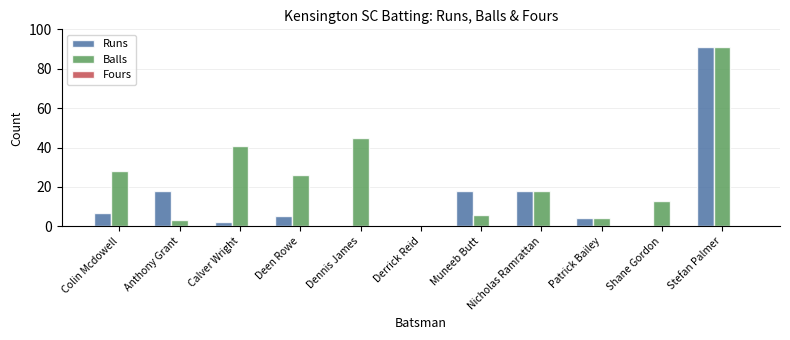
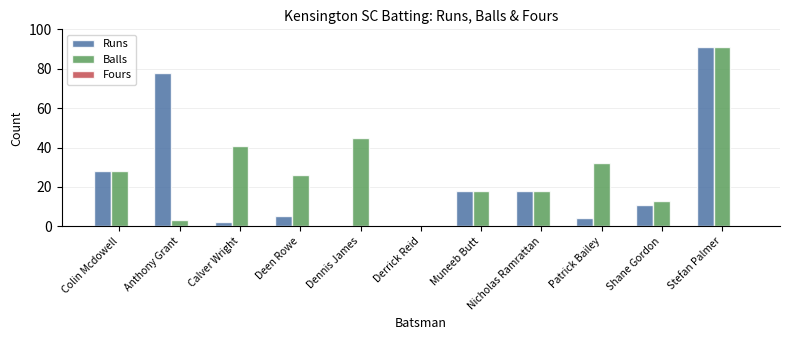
  {
    "Runs": {
-     "Colin Mcdowell": 7,
-     "Anthony Grant": 18,
+     "Colin Mcdowell": 28,
+     "Anthony Grant": 78,
      "Calver Wright": 2,
      "Deen Rowe": 5,
      "Dennis James": 0,
      "Derrick Reid": 0,
      "Muneeb Butt": 18,
      "Nicholas Ramrattan": 18,
      "Patrick Bailey": 4,
-     "Shane Gordon": 0,
+     "Shane Gordon": 11,
      "Stefan Palmer": 91
    },
    "Balls": {
      "Colin Mcdowell": 28,
      "Anthony Grant": 3,
      "Calver Wright": 41,
      "Deen Rowe": 26,
      "Dennis James": 45,
      "Derrick Reid": 0,
-     "Muneeb Butt": 6,
+     "Muneeb Butt": 18,
      "Nicholas Ramrattan": 18,
-     "Patrick Bailey": 4,
+     "Patrick Bailey": 32,
      "Shane Gordon": 13,
      "Stefan Palmer": 91
    },
    "Fours": {
      "Colin Mcdowell": 0,
      "Anthony Grant": 0,
      "Calver Wright": 0,
      "Deen Rowe": 0,
      "Dennis James": 0,
      "Derrick Reid": 0,
      "Muneeb Butt": 0,
      "Nicholas Ramrattan": 0,
      "Patrick Bailey": 0,
      "Shane Gordon": 0,
      "Stefan Palmer": 0
    }
  }
